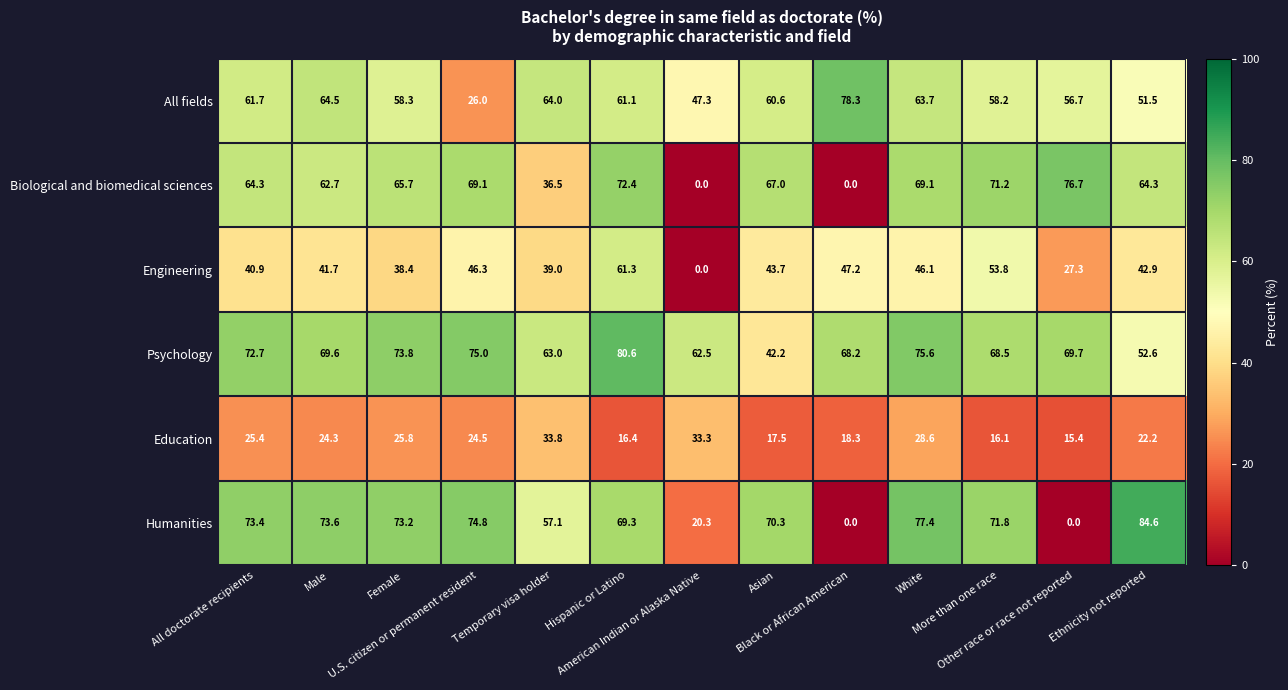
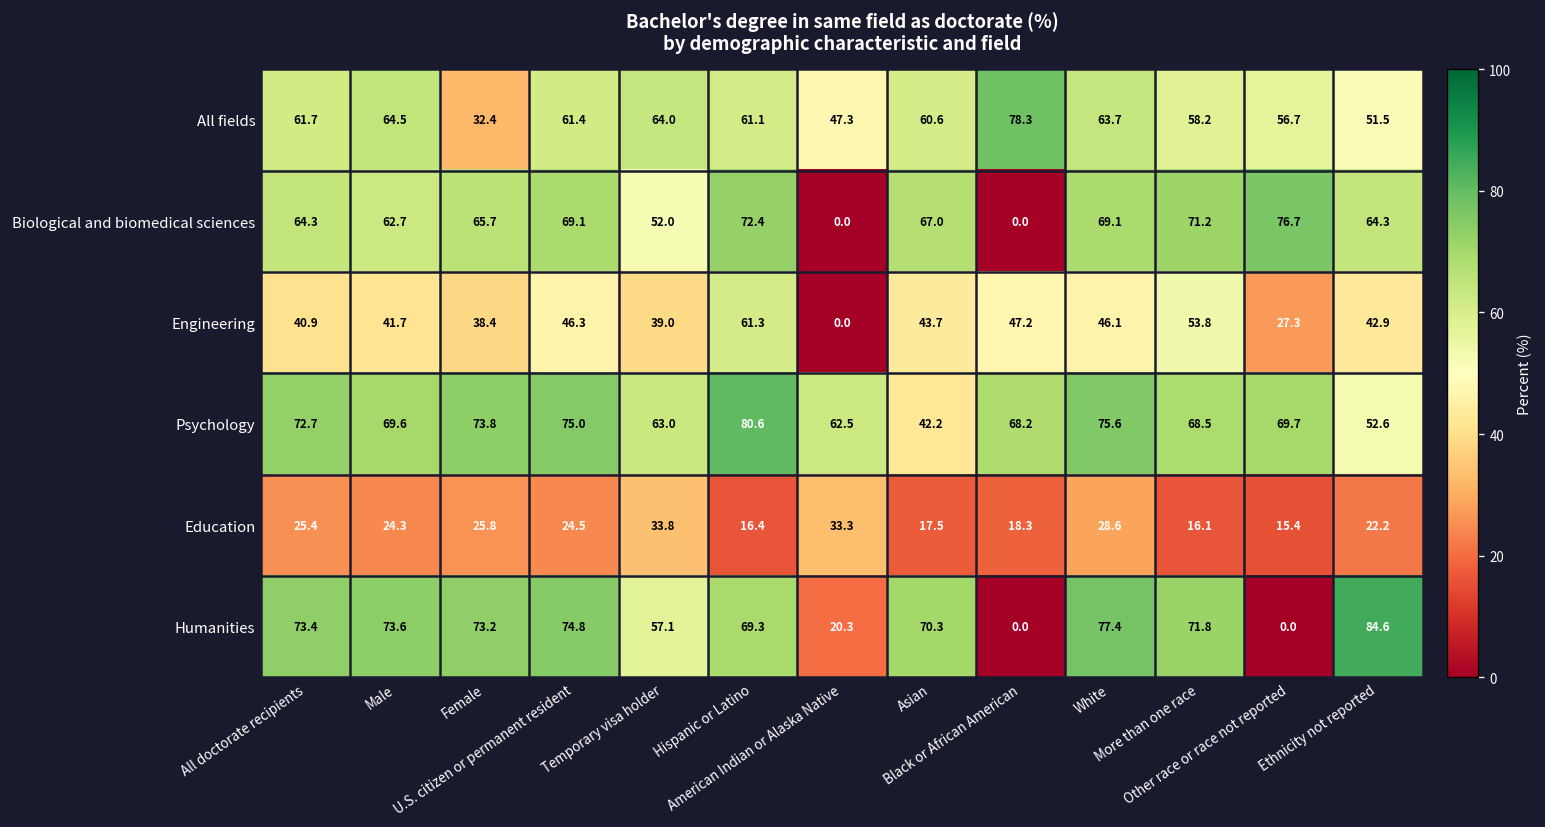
  {
    "All fields": {
      "All doctorate recipients": 61.7,
      "Male": 64.5,
-     "Female": 58.3,
-     "U.S. citizen or permanent resident": 26.0,
+     "Female": 32.4,
+     "U.S. citizen or permanent resident": 61.4,
      "Temporary visa holder": 64.0,
      "Hispanic or Latino": 61.1,
      "American Indian or Alaska Native": 47.3,
      "Asian": 60.6,
      "Black or African American": 78.3,
      "White": 63.7,
      "More than one race": 58.2,
      "Other race or race not reported": 56.7,
      "Ethnicity not reported": 51.5
    },
    "Biological and biomedical sciences": {
      "All doctorate recipients": 64.3,
      "Male": 62.7,
      "Female": 65.7,
      "U.S. citizen or permanent resident": 69.1,
-     "Temporary visa holder": 36.5,
+     "Temporary visa holder": 52.0,
      "Hispanic or Latino": 72.4,
      "American Indian or Alaska Native": 0.0,
      "Asian": 67.0,
      "Black or African American": 0.0,
      "White": 69.1,
      "More than one race": 71.2,
      "Other race or race not reported": 76.7,
      "Ethnicity not reported": 64.3
    },
    "Engineering": {
      "All doctorate recipients": 40.9,
      "Male": 41.7,
      "Female": 38.4,
      "U.S. citizen or permanent resident": 46.3,
      "Temporary visa holder": 39.0,
      "Hispanic or Latino": 61.3,
      "American Indian or Alaska Native": 0.0,
      "Asian": 43.7,
      "Black or African American": 47.2,
      "White": 46.1,
      "More than one race": 53.8,
      "Other race or race not reported": 27.3,
      "Ethnicity not reported": 42.9
    },
    "Psychology": {
      "All doctorate recipients": 72.7,
      "Male": 69.6,
      "Female": 73.8,
      "U.S. citizen or permanent resident": 75.0,
      "Temporary visa holder": 63.0,
      "Hispanic or Latino": 80.6,
      "American Indian or Alaska Native": 62.5,
      "Asian": 42.2,
      "Black or African American": 68.2,
      "White": 75.6,
      "More than one race": 68.5,
      "Other race or race not reported": 69.7,
      "Ethnicity not reported": 52.6
    },
    "Education": {
      "All doctorate recipients": 25.4,
      "Male": 24.3,
      "Female": 25.8,
      "U.S. citizen or permanent resident": 24.5,
      "Temporary visa holder": 33.8,
      "Hispanic or Latino": 16.4,
      "American Indian or Alaska Native": 33.3,
      "Asian": 17.5,
      "Black or African American": 18.3,
      "White": 28.6,
      "More than one race": 16.1,
      "Other race or race not reported": 15.4,
      "Ethnicity not reported": 22.2
    },
    "Humanities": {
      "All doctorate recipients": 73.4,
      "Male": 73.6,
      "Female": 73.2,
      "U.S. citizen or permanent resident": 74.8,
      "Temporary visa holder": 57.1,
      "Hispanic or Latino": 69.3,
      "American Indian or Alaska Native": 20.3,
      "Asian": 70.3,
      "Black or African American": 0.0,
      "White": 77.4,
      "More than one race": 71.8,
      "Other race or race not reported": 0.0,
      "Ethnicity not reported": 84.6
    }
  }
